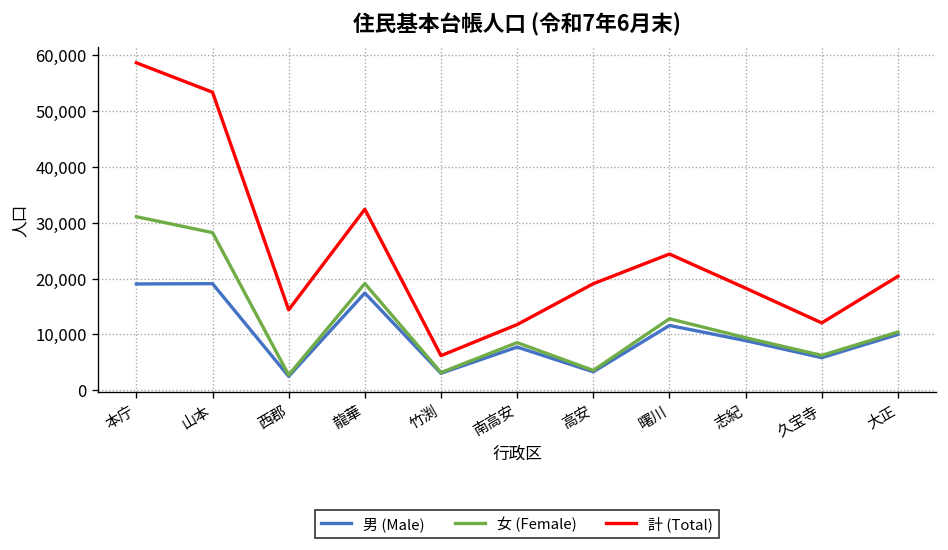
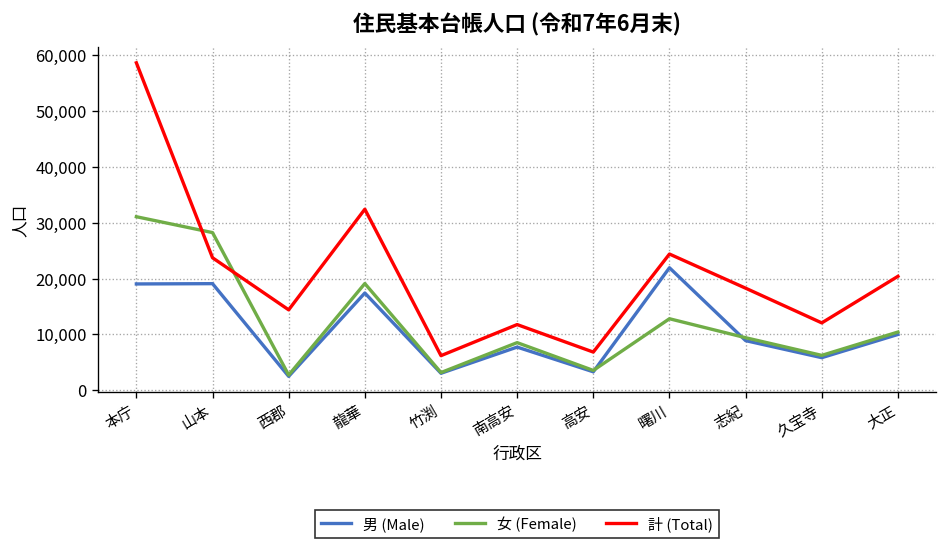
  {
    "男 (Male)": {
      "本庁": "19,000",
      "山本": "19,000",
      "龍華": "17,000",
      "南高安": "8,000",
-     "曙川": "12,000"
+     "曙川": "22,000"
    },
    "女 (Female)": {
      "本庁": "31,000",
      "山本": "28,000",
      "龍華": "19,000",
      "南高安": "9,000",
      "曙川": "13,000"
    },
    "計 (Total)": {
      "本庁": "59,000",
-     "山本": "53,000",
+     "山本": "24,000",
      "西郡": "14,000",
      "龍華": "32,000",
      "竹渕": "6,000",
      "南高安": "12,000",
-     "高安": "19,000",
+     "高安": "7,000",
      "曙川": "24,000",
      "志紀": "18,000",
      "久宝寺": "12,000",
      "大正": "20,000"
    }
  }
